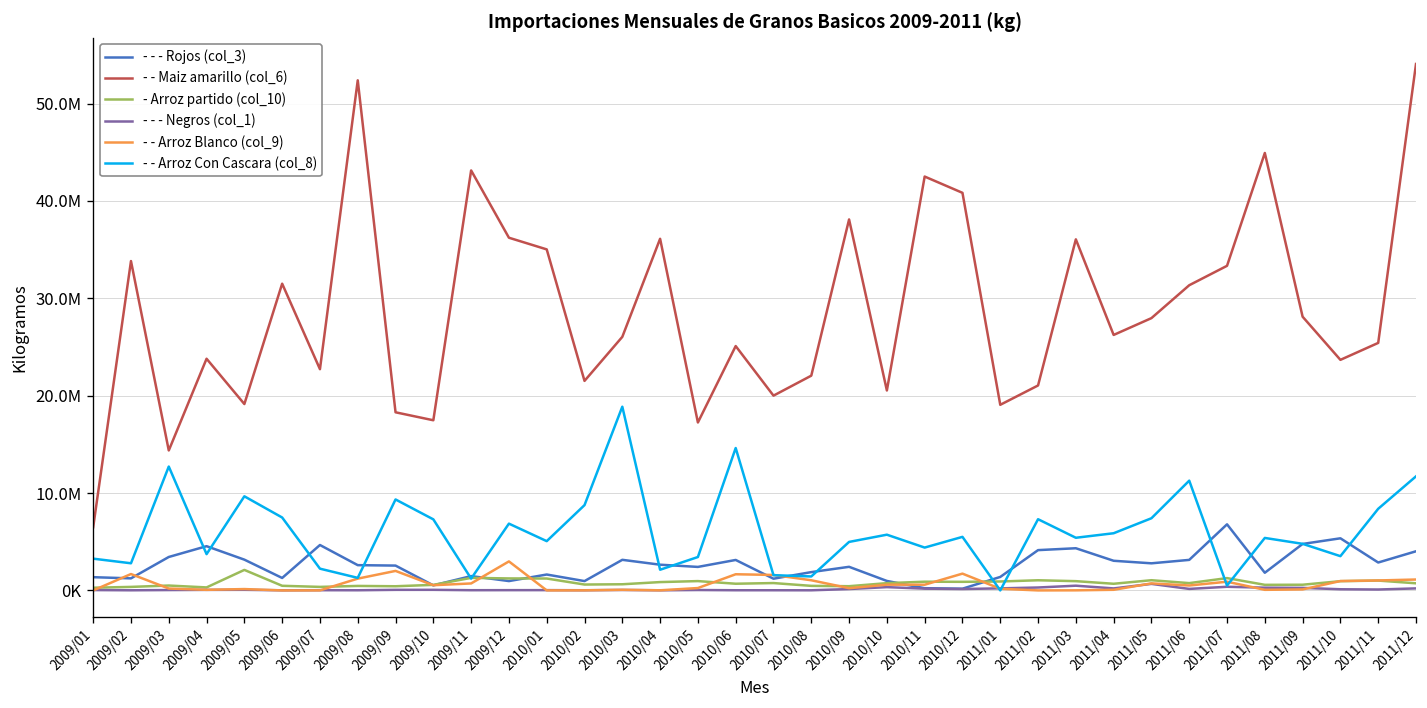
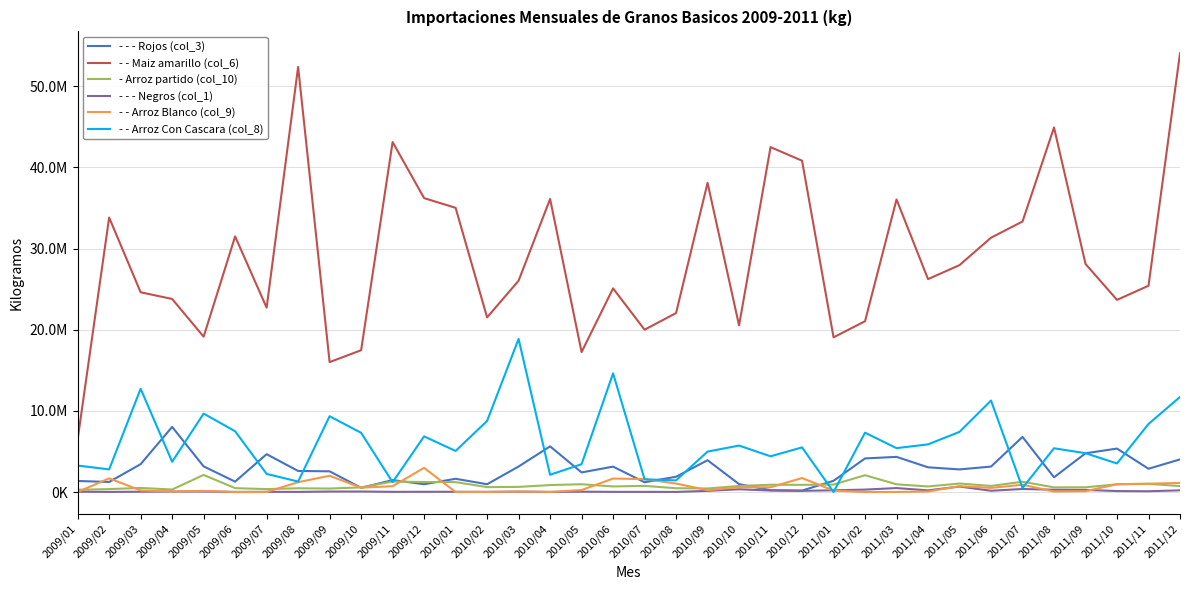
  {
    "- - - Rojos (col_3)": {
      "2009/01": 1000000,
      "2009/02": 1000000,
      "2009/03": 3000000,
-     "2009/04": 5000000,
+     "2009/04": 8000000,
      "2009/05": 3000000,
      "2009/06": 1000000,
      "2009/07": 5000000,
      "2009/08": 3000000,
      "2009/09": 3000000,
      "2010/01": 2000000,
      "2010/02": 1000000,
      "2010/03": 3000000,
-     "2010/04": 3000000,
+     "2010/04": 6000000,
      "2010/05": 2000000,
      "2010/06": 3000000,
      "2010/07": 1000000,
      "2010/08": 2000000,
-     "2010/09": 2000000,
+     "2010/09": 4000000,
      "2011/01": 1000000,
      "2011/02": 4000000,
      "2011/03": 4000000,
      "2011/04": 3000000,
      "2011/05": 3000000,
      "2011/06": 3000000,
      "2011/07": 7000000,
      "2011/08": 2000000,
      "2011/10": 5000000,
      "2011/11": 3000000,
      "2011/12": 4000000
    },
    "- - Maiz amarillo (col_6)": {
      "2009/01": 6000000,
      "2009/02": 34000000,
-     "2009/03": 14000000,
+     "2009/03": 25000000,
      "2009/04": 24000000,
      "2009/05": 19000000,
      "2009/06": 32000000,
      "2009/07": 23000000,
      "2009/08": 52000000,
-     "2009/09": 18000000,
+     "2009/09": 16000000,
      "2009/10": 17000000,
      "2009/11": 43000000,
      "2009/12": 36000000,
      "2010/01": 35000000,
      "2010/02": 22000000,
      "2010/03": 26000000,
      "2010/04": 36000000,
      "2010/05": 17000000,
      "2010/06": 25000000,
      "2010/07": 20000000,
      "2010/08": 22000000,
      "2010/09": 38000000,
      "2010/10": 21000000,
      "2010/11": 43000000,
      "2010/12": 41000000,
      "2011/01": 19000000,
      "2011/02": 21000000,
      "2011/03": 36000000,
      "2011/04": 26000000,
      "2011/05": 28000000,
      "2011/06": 31000000,
      "2011/07": 33000000,
      "2011/08": 45000000,
      "2011/09": 28000000,
      "2011/10": 24000000,
      "2011/11": 25000000,
      "2011/12": 54000000
    },
    "- Arroz partido (col_10)": {
      "2009/02": 0,
      "2009/05": 2000000,
      "2009/06": 0,
      "2009/07": 0,
      "2009/08": 0,
      "2009/09": 0,
      "2010/01": 1000000,
      "2010/02": 1000000,
      "2010/03": 1000000,
      "2010/04": 1000000,
      "2010/05": 1000000,
      "2010/06": 1000000,
      "2010/07": 1000000,
      "2010/08": 0,
      "2010/11": 1000000,
      "2010/12": 1000000,
      "2011/01": 1000000,
-     "2011/02": 1000000,
+     "2011/02": 2000000,
      "2011/03": 1000000,
      "2011/04": 1000000,
      "2011/05": 1000000,
      "2011/07": 1000000,
      "2011/09": 1000000,
      "2011/12": 1000000
    },
    "- - - Negros (col_1)": {
      "2009/02": 0,
      "2009/08": 0,
      "2009/09": 0,
      "2009/10": 0,
      "2009/11": 0,
      "2009/12": 0,
      "2010/06": 0,
      "2010/07": 0,
      "2010/08": 0,
      "2011/03": 0,
      "2011/06": 0,
      "2011/10": 0,
      "2011/11": 0,
      "2011/12": 0
    },
    "- - Arroz Blanco (col_9)": {
      "2009/02": 2000000,
      "2009/09": 2000000,
      "2009/11": 1000000,
      "2009/12": 3000000,
      "2010/06": 2000000,
      "2010/08": 1000000,
      "2010/11": 1000000,
      "2010/12": 2000000,
      "2011/03": 0,
      "2011/07": 1000000,
      "2011/12": 1000000
    },
    "- - Arroz Con Cascara (col_8)": {
      "2009/01": 3000000,
      "2009/02": 3000000,
      "2009/03": 13000000,
      "2009/04": 4000000,
      "2009/05": 10000000,
      "2009/06": 7000000,
      "2009/07": 2000000,
      "2009/09": 9000000,
      "2009/10": 7000000,
      "2009/12": 7000000,
      "2010/01": 5000000,
      "2010/02": 9000000,
      "2010/03": 19000000,
      "2010/04": 2000000,
      "2010/05": 3000000,
      "2010/06": 15000000,
      "2010/08": 1000000,
      "2010/09": 5000000,
      "2010/10": 6000000,
      "2010/11": 4000000,
      "2010/12": 6000000,
      "2011/02": 7000000,
      "2011/03": 5000000,
      "2011/04": 6000000,
      "2011/05": 7000000,
      "2011/06": 11000000,
      "2011/08": 5000000,
      "2011/10": 4000000,
      "2011/11": 8000000,
      "2011/12": 12000000
    }
  }
